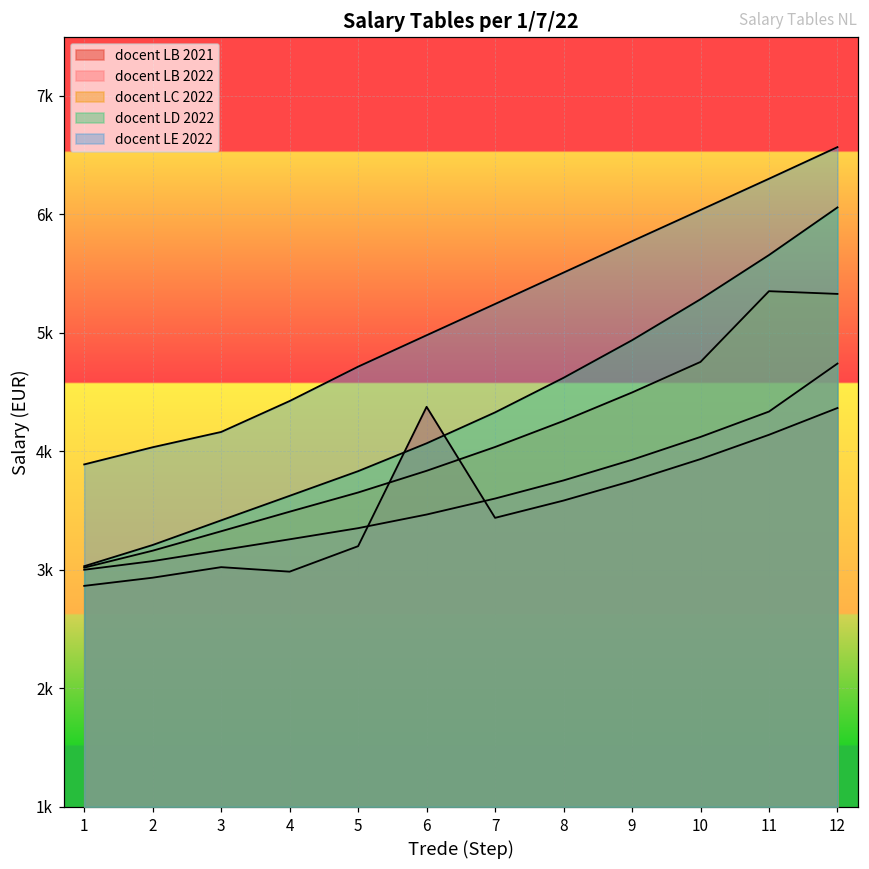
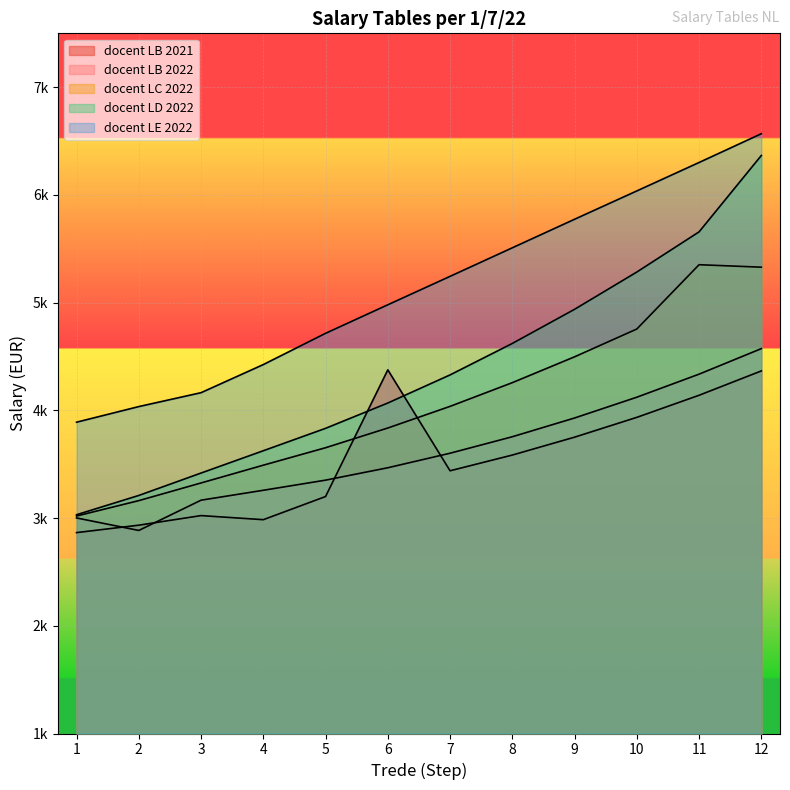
  {
    "docent LB 2021": {
      "1": 2870,
      "2": 2930,
      "3": 3020,
      "4": 2990,
      "5": 3200,
      "6": 4380,
      "7": 3440,
      "8": 3590,
      "9": 3750,
      "10": 3940,
      "11": 4140,
      "12": 4370
    },
    "docent LB 2022": {
-     "2": 3070,
+     "2": 2890,
      "3": 3170,
      "4": 3260,
      "5": 3350,
      "6": 3470,
      "7": 3600,
      "8": 3760,
      "9": 3930,
      "10": 4120,
      "11": 4340,
-     "12": 4740
+     "12": 4570
    },
    "docent LC 2022": {
      "2": 3160,
      "3": 3330,
      "4": 3490,
      "5": 3650,
      "6": 3840,
      "7": 4040,
      "8": 4260,
      "9": 4500,
      "10": 4760,
      "11": 5350,
      "12": 5330
    },
    "docent LD 2022": {
      "2": 3210,
      "3": 3420,
      "4": 3630,
      "5": 3830,
      "6": 4070,
      "7": 4330,
      "8": 4620,
      "9": 4940,
      "10": 5280,
      "11": 5660,
-     "12": 6060
+     "12": 6370
    },
    "docent LE 2022": {
      "1": 3890,
      "2": 4040,
      "3": 4160,
      "4": 4430,
      "5": 4720,
      "6": 4980,
      "7": 5240,
      "8": 5510,
      "9": 5770,
      "10": 6040,
      "11": 6300,
      "12": 6570
    }
  }
